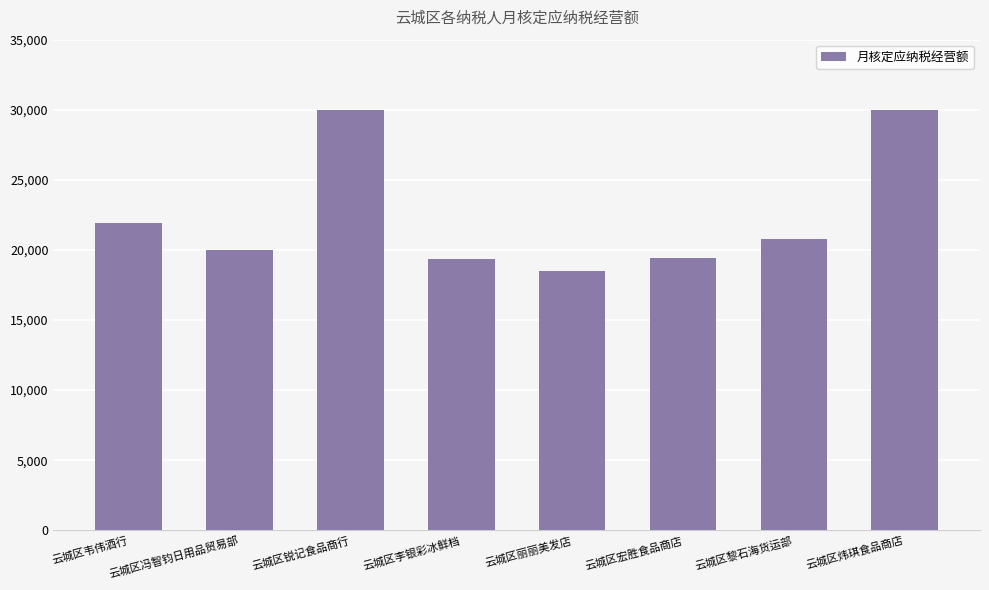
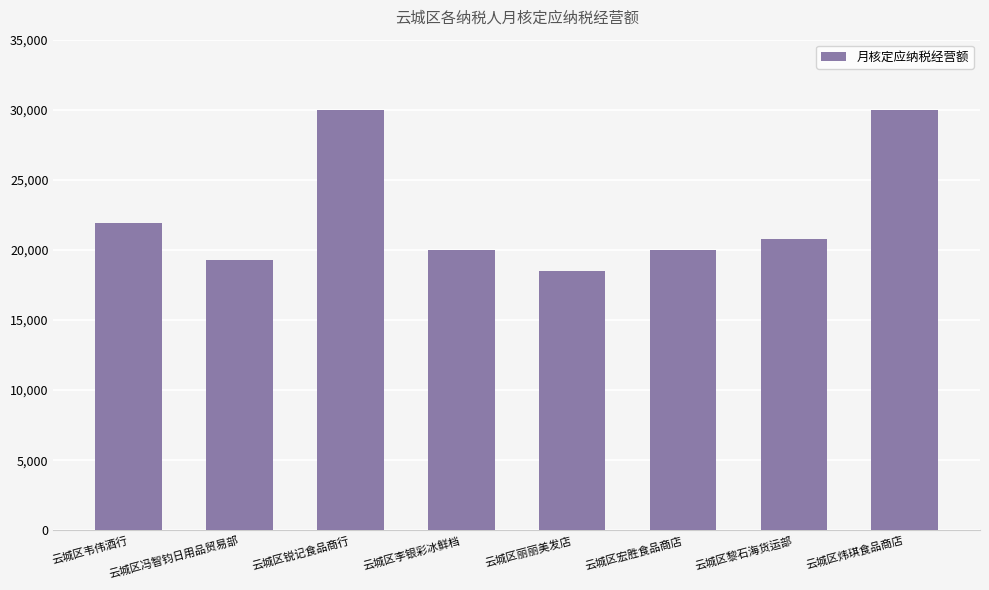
  {
    "云城区韦伟酒行": "21,900",
-   "云城区冯智钧日用品贸易部": "20,000",
+   "云城区冯智钧日用品贸易部": "19,300",
    "云城区锐记食品商行": "30,000",
-   "云城区李银彩冰鲜档": "19,400",
+   "云城区李银彩冰鲜档": "20,000",
    "云城区丽丽美发店": "18,500",
-   "云城区宏胜食品商店": "19,400",
+   "云城区宏胜食品商店": "20,000",
    "云城区黎石海货运部": "20,800",
    "云城区炜琪食品商店": "30,000"
  }
